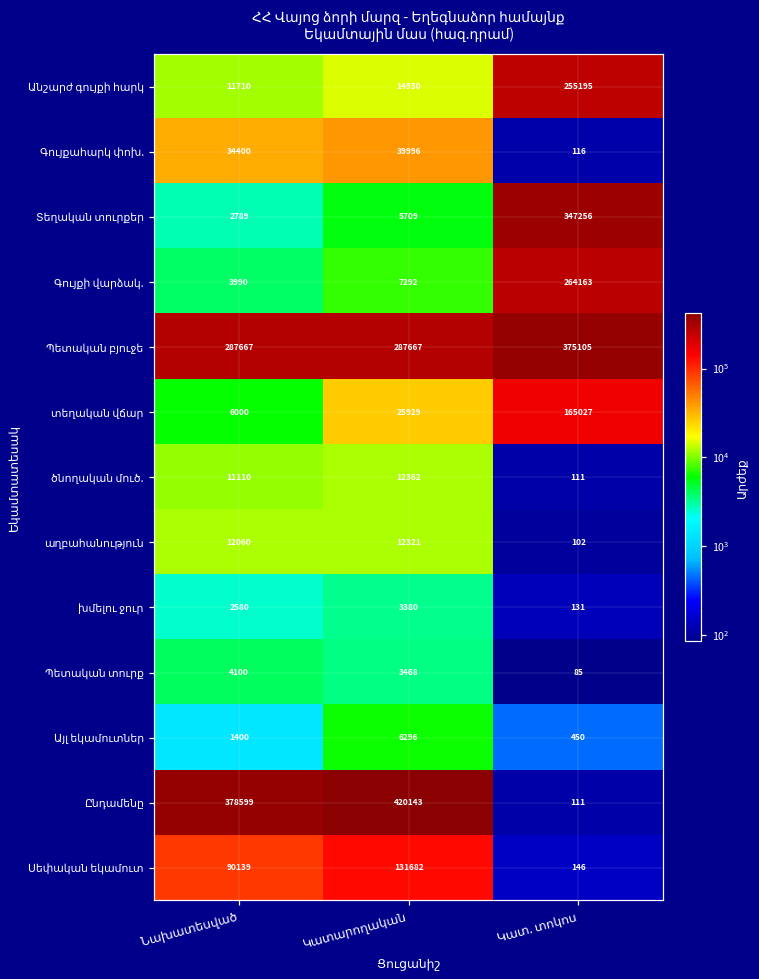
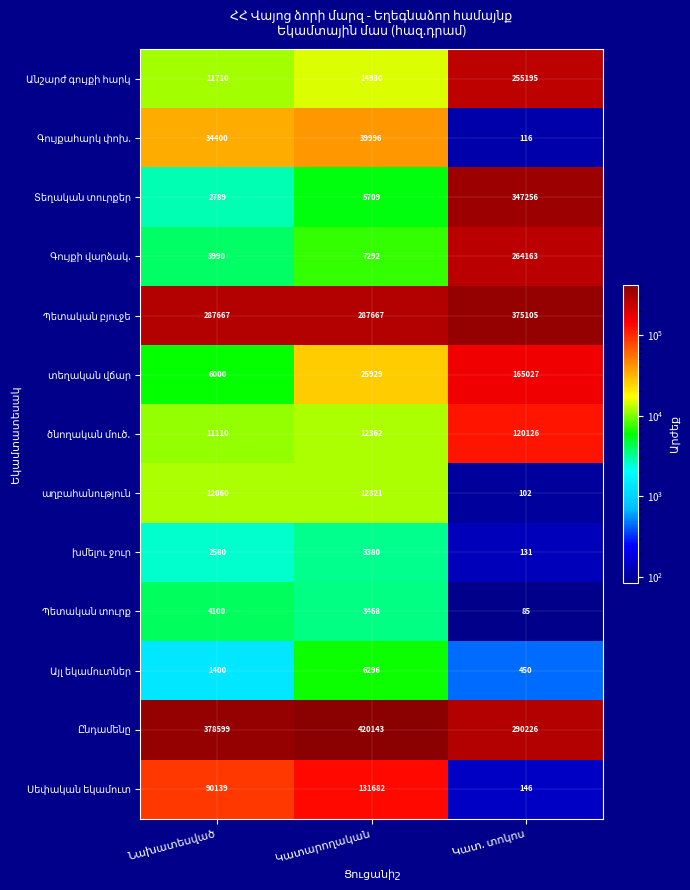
  {
    "Անշարժ գույքի հարկ": {
      "Նախատեսված": 11710,
      "Կատարողական": 14930,
      "Կատ. տոկոս": 255195
    },
    "Գույքահարկ փոխ.": {
      "Նախատեսված": 34400,
      "Կատարողական": 39996,
      "Կատ. տոկոս": 116
    },
    "Տեղական տուրքեր": {
      "Նախատեսված": 2789,
      "Կատարողական": 5709,
      "Կատ. տոկոս": 347256
    },
    "Գույքի վարձակ.": {
      "Նախատեսված": 3990,
      "Կատարողական": 7292,
      "Կատ. տոկոս": 264163
    },
    "Պետական բյուջե": {
      "Նախատեսված": 287667,
      "Կատարողական": 287667,
      "Կատ. տոկոս": 375105
    },
    "տեղական վճար": {
      "Նախատեսված": 6000,
      "Կատարողական": 25929,
      "Կատ. տոկոս": 165027
    },
    "ծնողական մուծ.": {
      "Նախատեսված": 11110,
      "Կատարողական": 12362,
-     "Կատ. տոկոս": 111
+     "Կատ. տոկոս": 120126
    },
    "աղբահանություն": {
      "Նախատեսված": 12060,
      "Կատարողական": 12321,
      "Կատ. տոկոս": 102
    },
    "խմելու ջուր": {
      "Նախատեսված": 2580,
      "Կատարողական": 3380,
      "Կատ. տոկոս": 131
    },
    "Պետական տուրք": {
      "Նախատեսված": 4100,
      "Կատարողական": 3468,
      "Կատ. տոկոս": 85
    },
    "Այլ եկամուտներ": {
      "Նախատեսված": 1400,
      "Կատարողական": 6296,
      "Կատ. տոկոս": 450
    },
    "Ընդամենը": {
      "Նախատեսված": 378599,
      "Կատարողական": 420143,
-     "Կատ. տոկոս": 111
+     "Կատ. տոկոս": 290226
    },
    "Սեփական եկամուտ": {
      "Նախատեսված": 90139,
      "Կատարողական": 131682,
      "Կատ. տոկոս": 146
    }
  }
